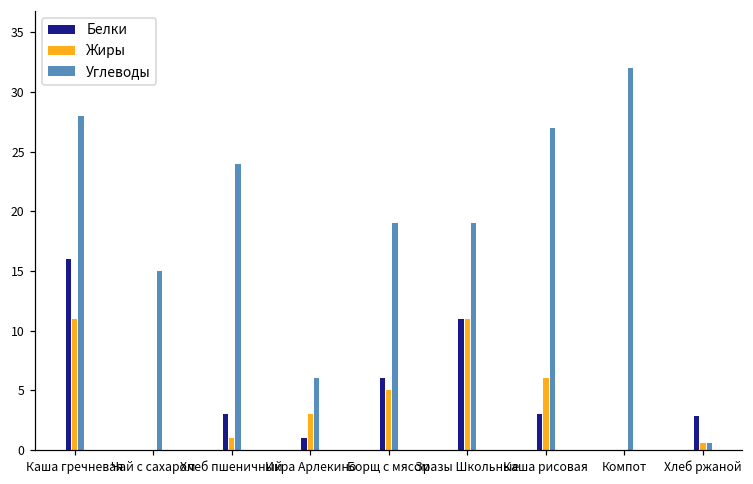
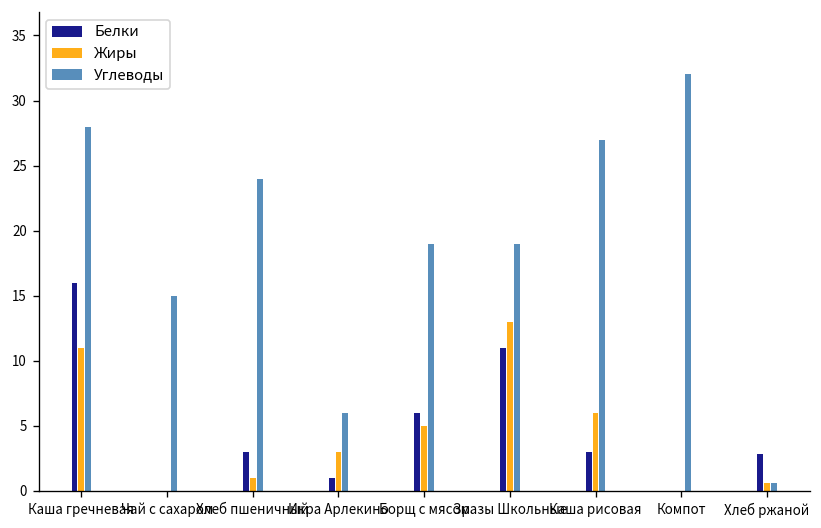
  {
    "Жиры": {
      "Каша гречневая": 11,
-     "Зразы Школьные": 11,
+     "Зразы Школьные": 13,
      "Компот": 0,
      "Хлеб ржаной": 0.6
    }
  }
